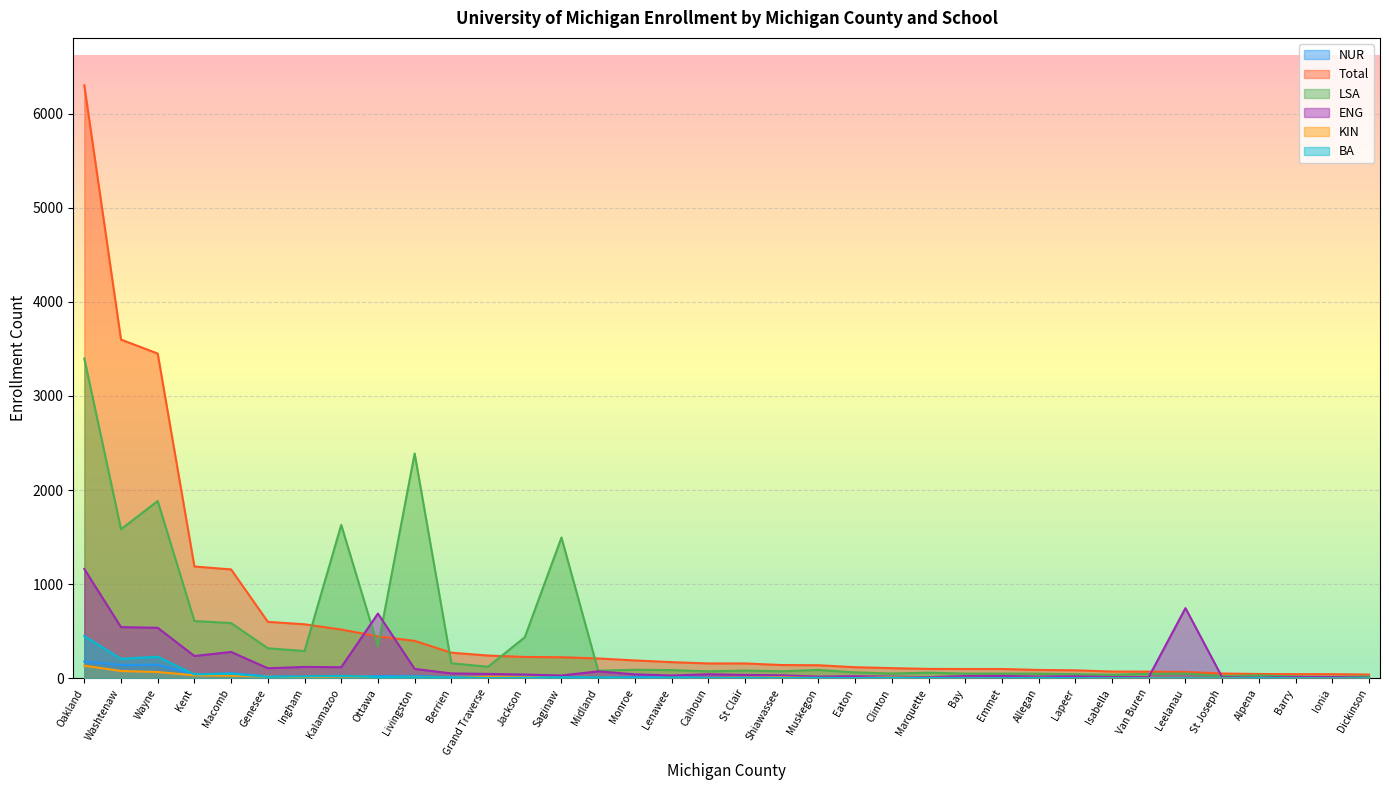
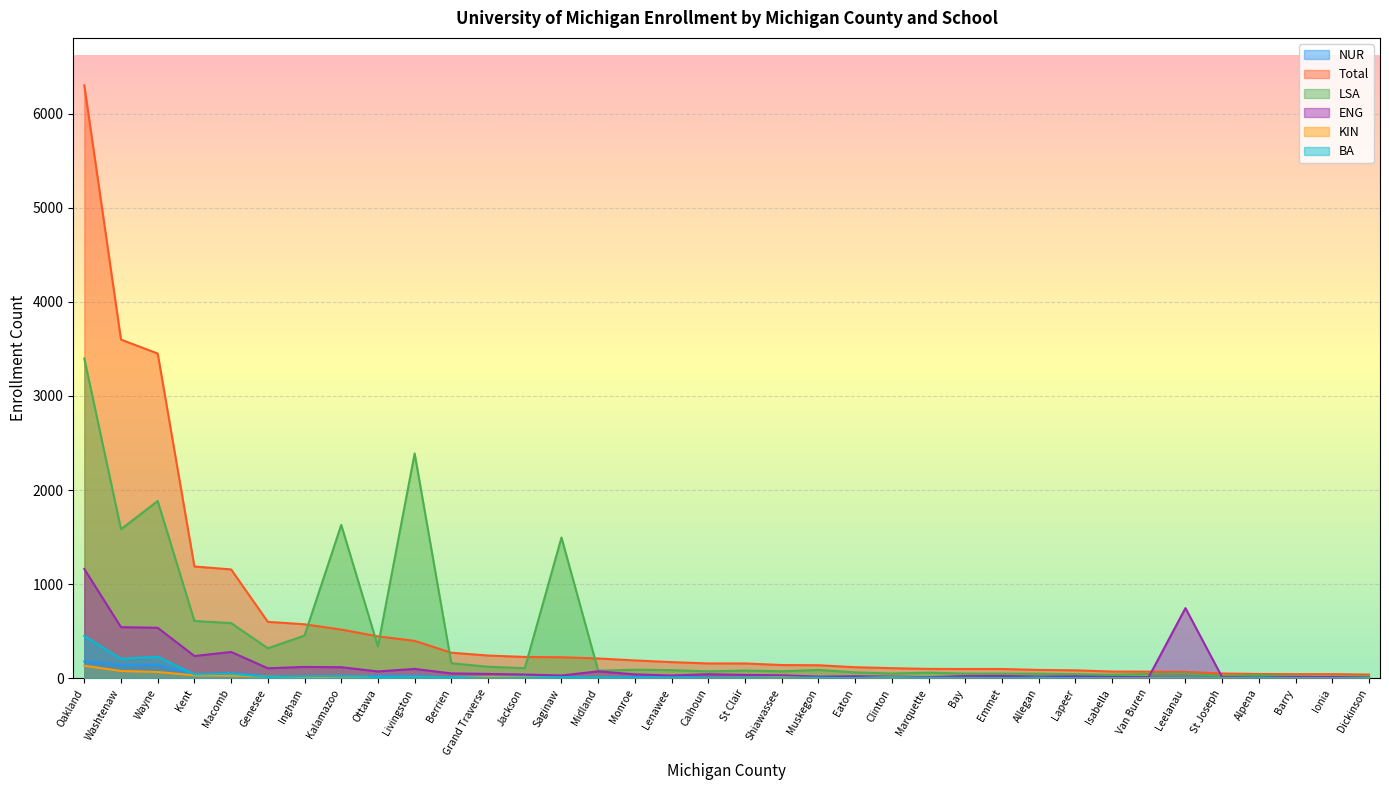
  {
    "LSA": {
      "Oakland": 3400,
      "Washtenaw": 1600,
      "Wayne": 1900,
      "Kent": 600,
      "Macomb": 600,
      "Genesee": 300,
-     "Ingham": 300,
+     "Ingham": 500,
      "Kalamazoo": 1600,
      "Ottawa": 300,
      "Livingston": 2400,
      "Berrien": 200,
      "Grand Traverse": 100,
-     "Jackson": 400,
+     "Jackson": 100,
      "Saginaw": 1500,
      "Monroe": 100,
      "Lenawee": 100,
      "Calhoun": 100,
      "St Clair": 100,
      "Shiawassee": 100,
      "Muskegon": 100,
      "Eaton": 100,
      "Clinton": 100,
      "Marquette": 100,
      "Allegan": 0
    },
    "ENG": {
      "Oakland": 1200,
      "Washtenaw": 500,
      "Wayne": 500,
      "Kent": 200,
      "Macomb": 300,
      "Genesee": 100,
      "Ingham": 100,
      "Kalamazoo": 100,
-     "Ottawa": 700,
+     "Ottawa": 100,
      "Livingston": 100,
      "Berrien": 100,
      "Grand Traverse": 0,
      "Monroe": 0,
      "Calhoun": 0,
      "St Clair": 0,
      "Leelanau": 700
    }
  }
